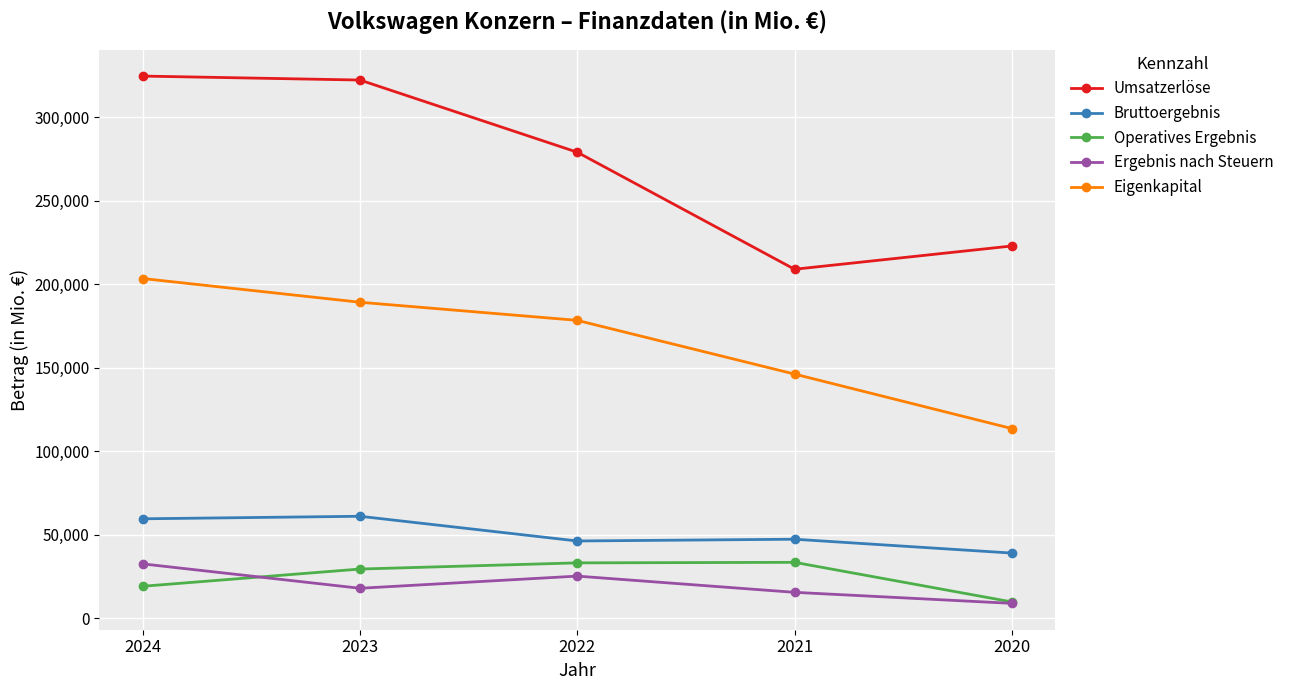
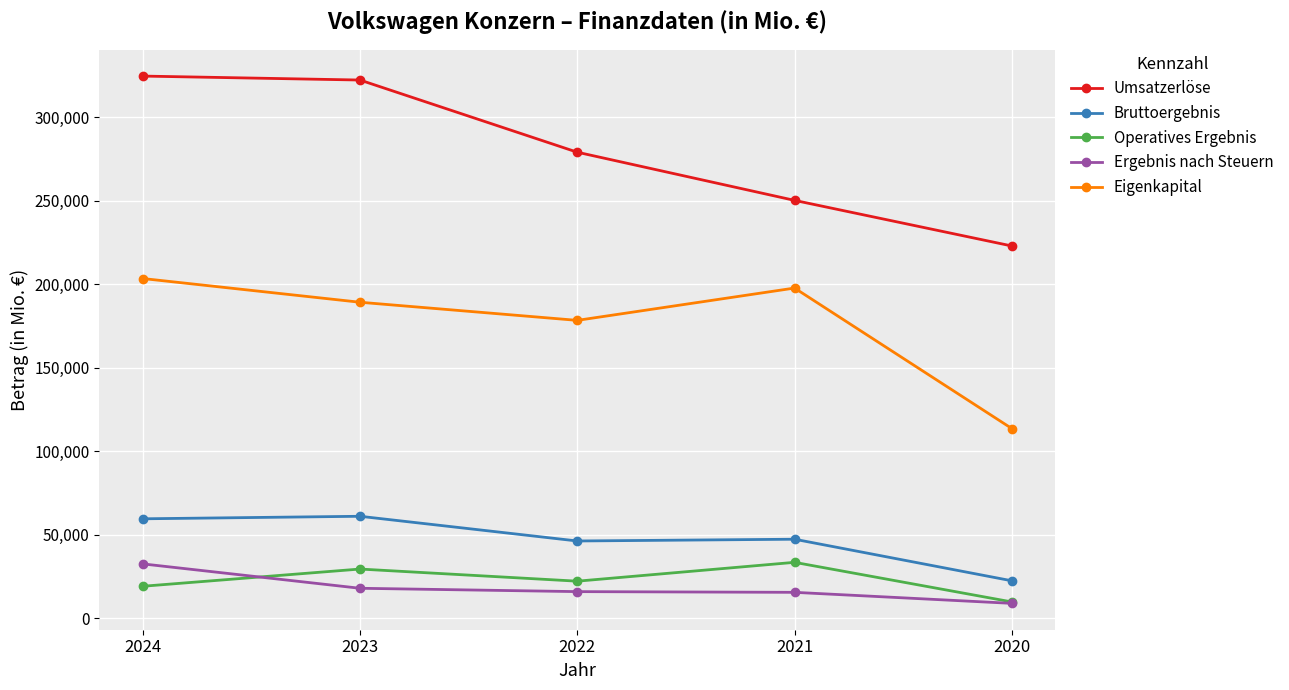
  {
    "Umsatzerlöse": {
      "2024": "325,000",
      "2023": "322,000",
      "2022": "279,000",
-     "2021": "209,000",
+     "2021": "250,000",
      "2020": "223,000"
    },
    "Bruttoergebnis": {
      "2024": "59,000",
      "2023": "61,000",
      "2022": "46,000",
      "2021": "47,000",
-     "2020": "39,000"
+     "2020": "22,000"
    },
    "Operatives Ergebnis": {
      "2024": "19,000",
      "2023": "29,000",
-     "2022": "33,000",
+     "2022": "22,000",
      "2021": "33,000"
    },
    "Ergebnis nach Steuern": {
      "2024": "32,000",
      "2023": "18,000",
-     "2022": "25,000",
+     "2022": "16,000",
      "2021": "15,000"
    },
    "Eigenkapital": {
      "2024": "203,000",
      "2023": "189,000",
      "2022": "178,000",
-     "2021": "146,000",
+     "2021": "198,000",
      "2020": "114,000"
    }
  }
